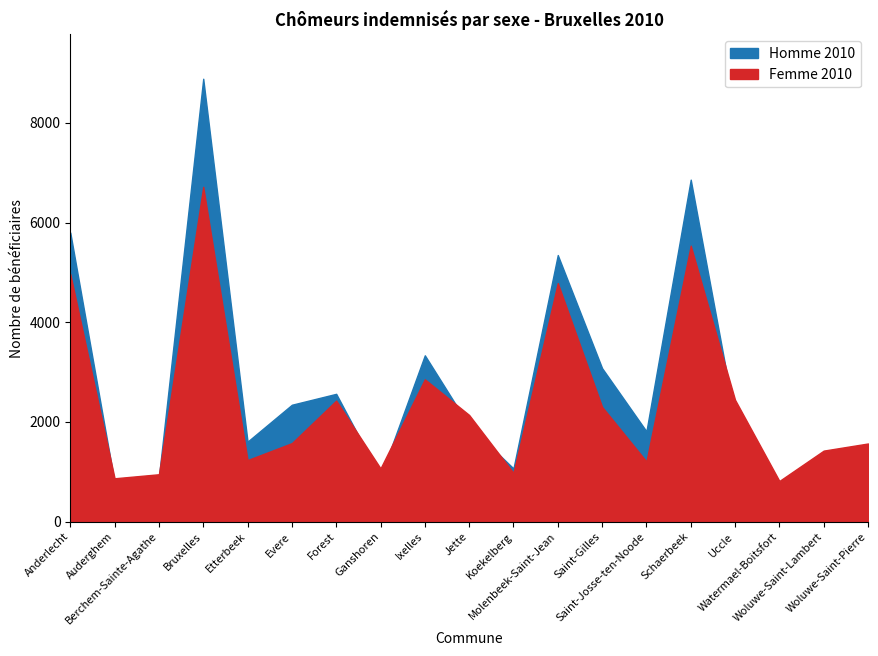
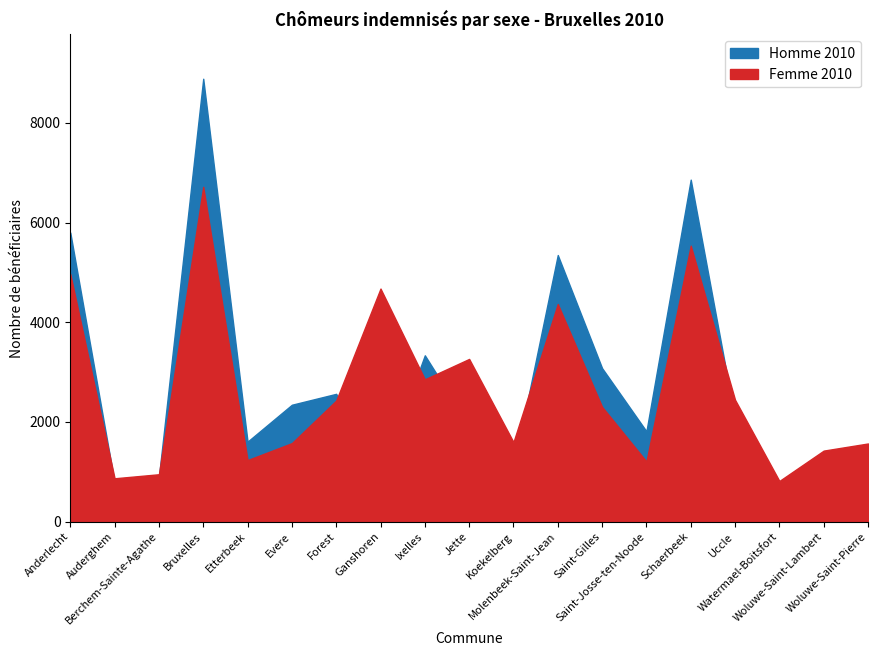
  {
    "Homme 2010": {
      "Anderlecht": 5800,
      "Bruxelles": 8900,
      "Etterbeek": 1600,
      "Evere": 2300,
      "Forest": 2600,
      "Ixelles": 3300,
      "Molenbeek-Saint-Jean": 5300,
      "Saint-Gilles": 3100,
      "Saint-Josse-ten-Noode": 1800,
      "Schaerbeek": 6900
    },
    "Femme 2010": {
      "Anderlecht": 5000,
      "Auderghem": 900,
      "Berchem-Sainte-Agathe": 1000,
      "Bruxelles": 6700,
      "Etterbeek": 1200,
      "Evere": 1600,
      "Forest": 2400,
-     "Ganshoren": 1100,
+     "Ganshoren": 4700,
      "Ixelles": 2900,
-     "Jette": 2100,
-     "Koekelberg": 1000,
-     "Molenbeek-Saint-Jean": 4800,
+     "Jette": 3300,
+     "Koekelberg": 1600,
+     "Molenbeek-Saint-Jean": 4400,
      "Saint-Gilles": 2300,
      "Saint-Josse-ten-Noode": 1200,
      "Schaerbeek": 5500,
      "Uccle": 2400,
      "Watermael-Boitsfort": 800,
      "Woluwe-Saint-Lambert": 1400,
      "Woluwe-Saint-Pierre": 1600
    }
  }
